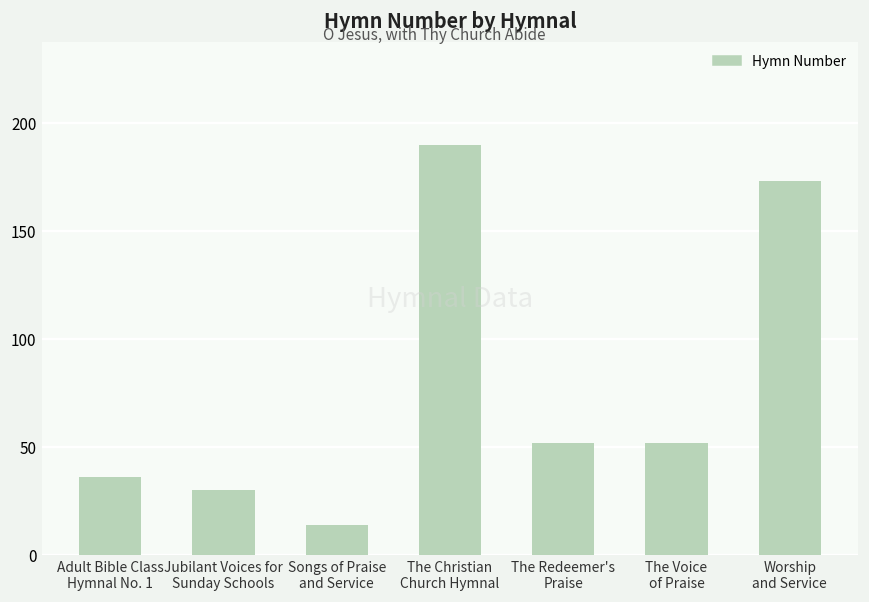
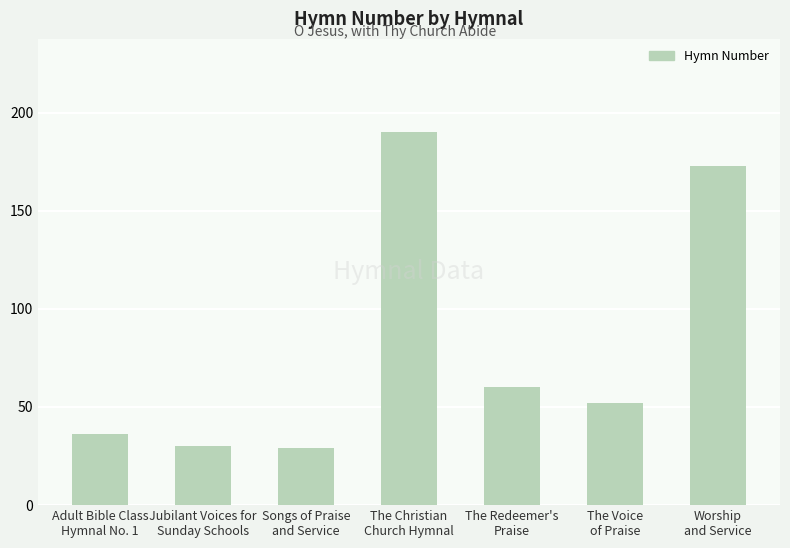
  {
    "Adult Bible Class Hymnal No. 1": 36,
    "Jubilant Voices for Sunday Schools": 30,
-   "Songs of Praise and Service": 14,
+   "Songs of Praise and Service": 29,
    "The Christian Church Hymnal": 190,
-   "The Redeemer's Praise": 52,
+   "The Redeemer's Praise": 60,
    "The Voice of Praise": 52,
    "Worship and Service": 173
  }
